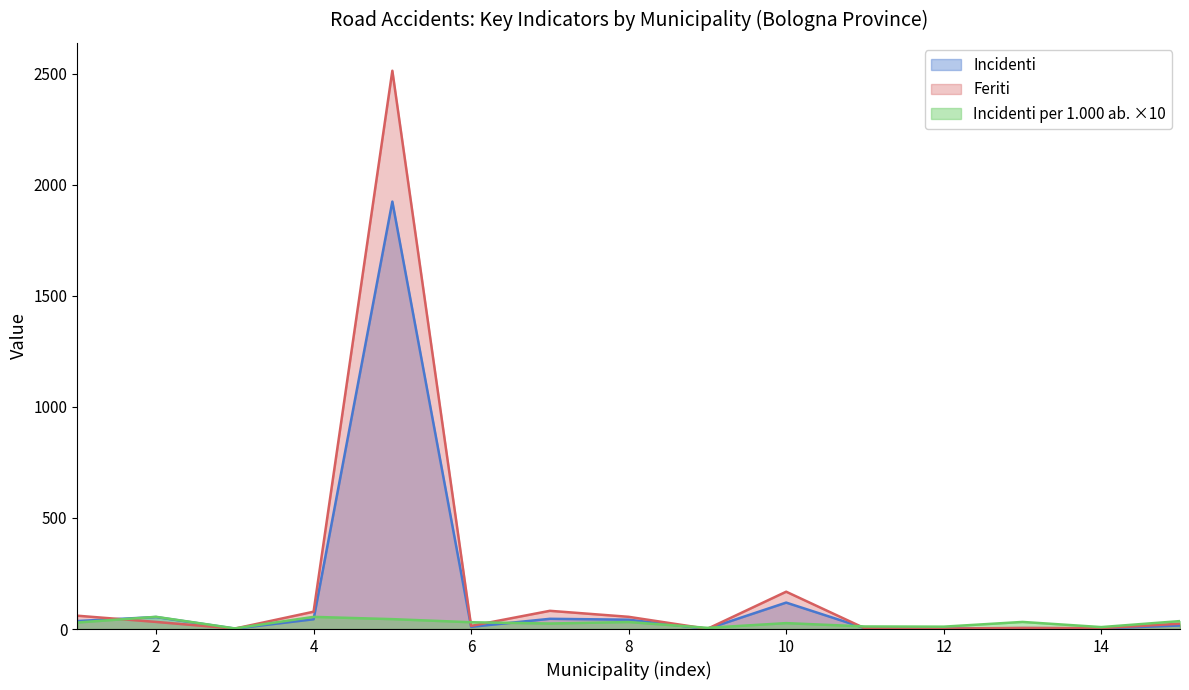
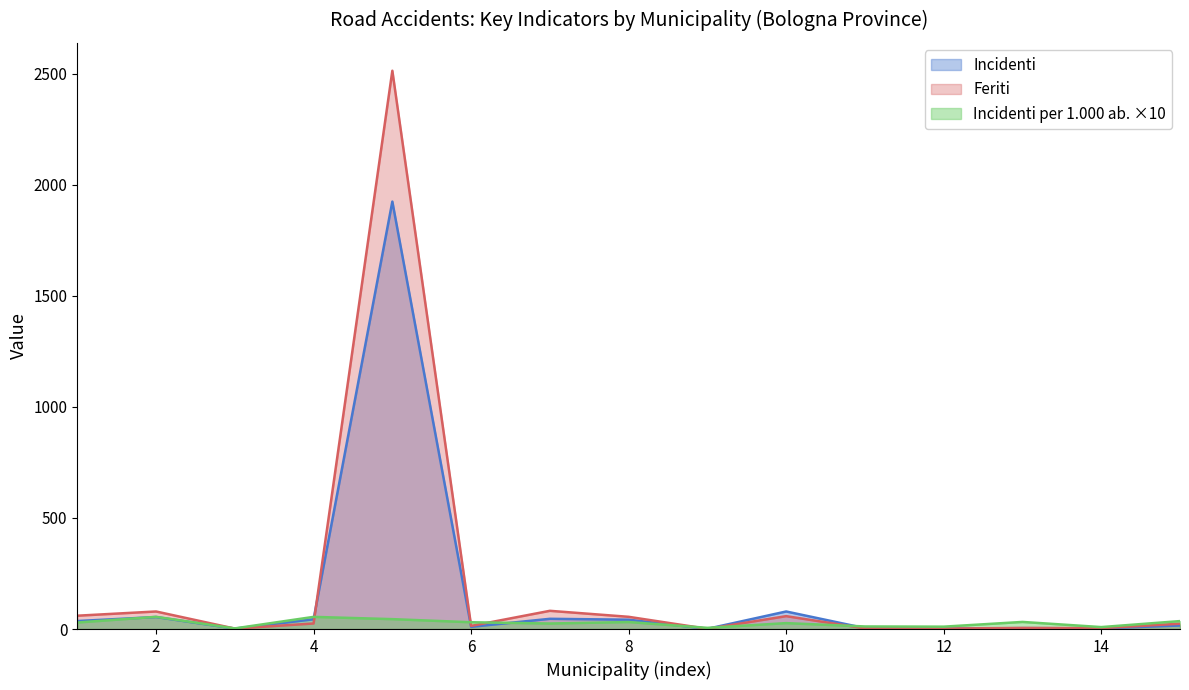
  {
    "Incidenti": {
-     "10": 120
+     "10": 80
    },
    "Feriti": {
-     "2": 30,
-     "4": 80,
+     "2": 80,
+     "4": 30,
      "8": 60,
-     "10": 170
+     "10": 60
    },
    "Incidenti per 1.000 ab. ×10": {
      "6": 30,
      "10": 30
    }
  }
